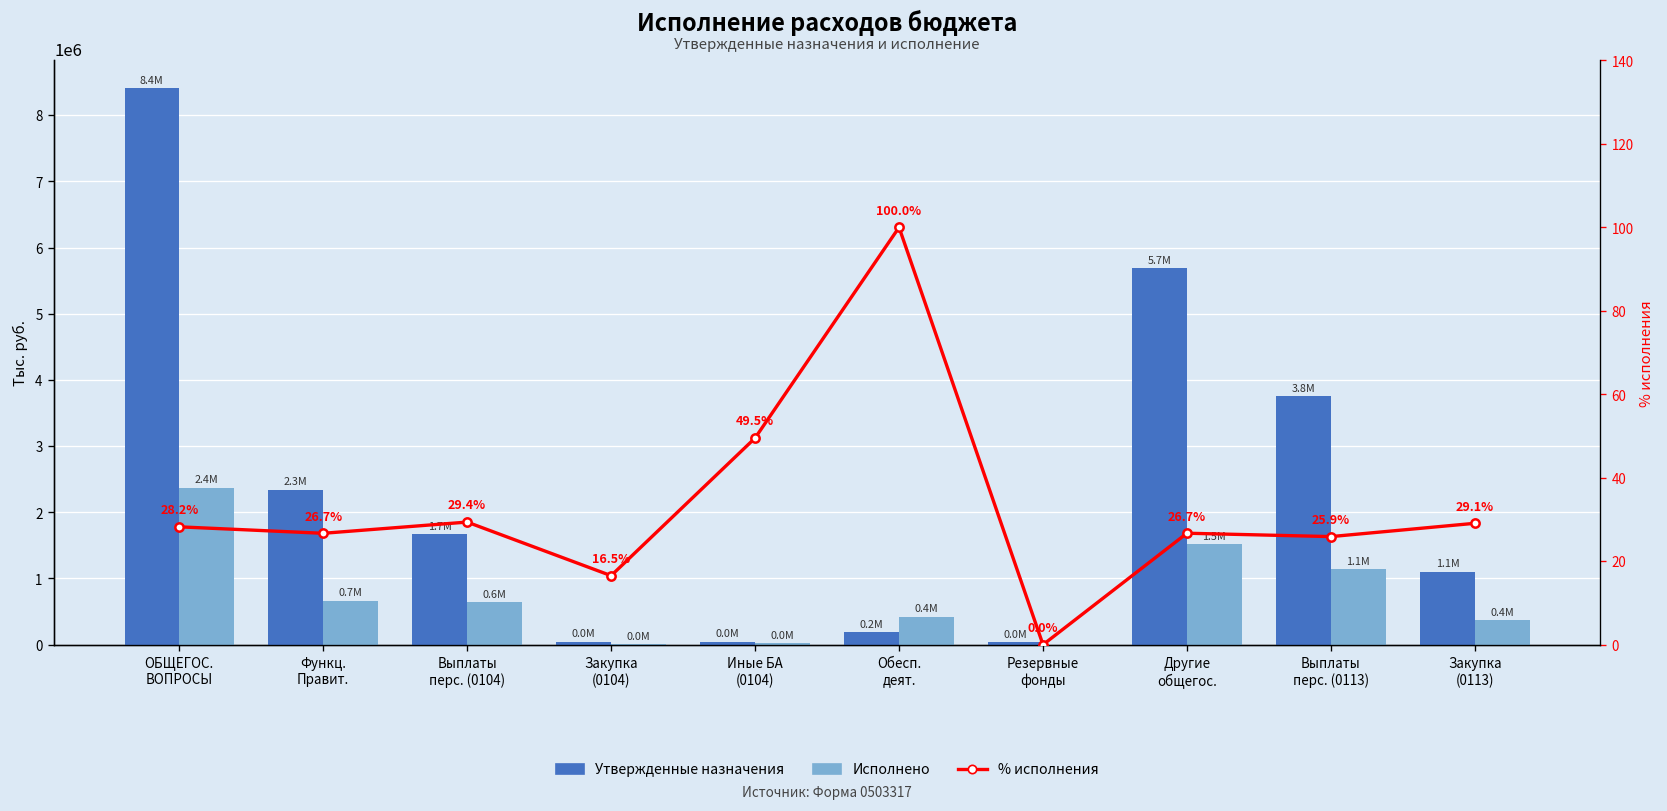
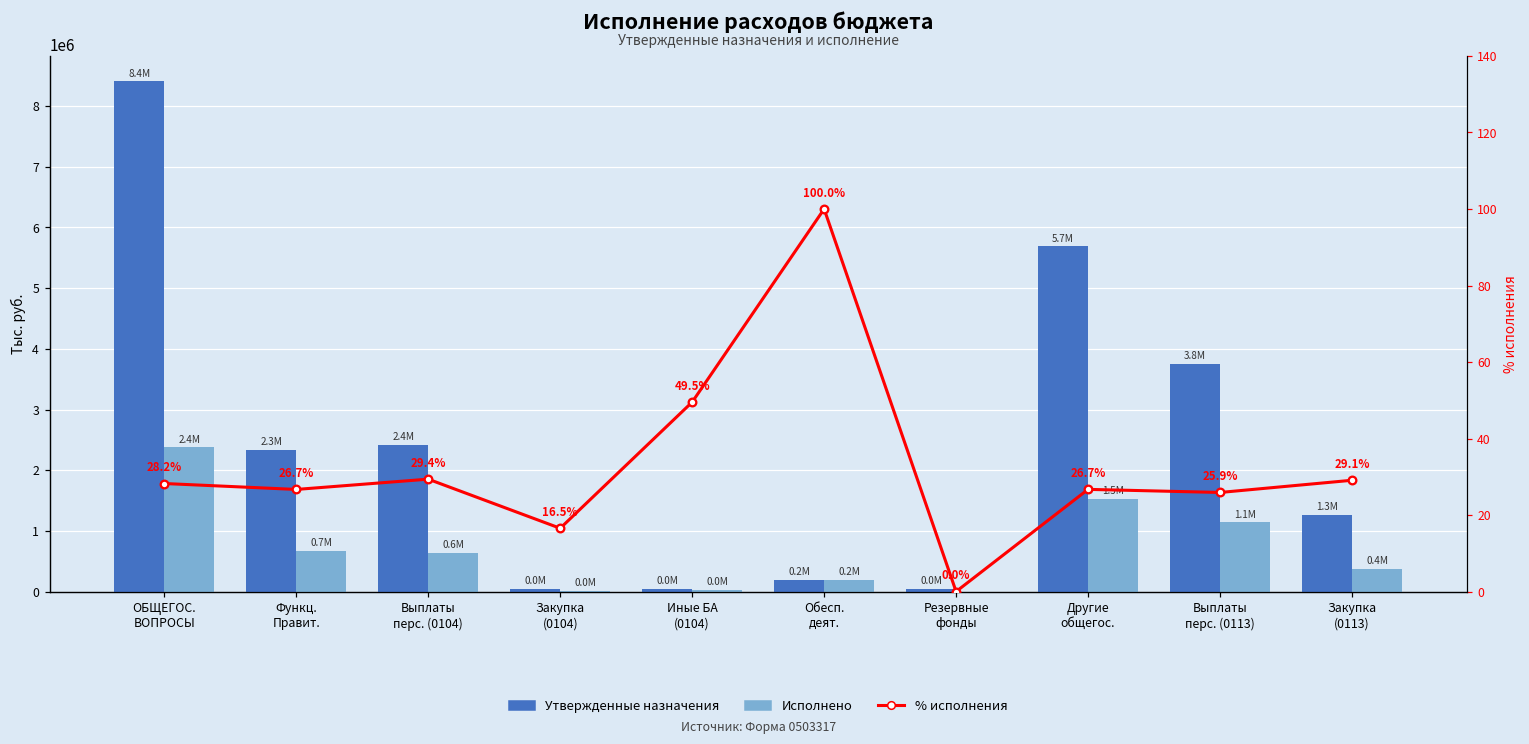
  {
    "Утвержденные назначения": {
-     "Выплаты перс. (0104)": "1.7М",
-     "Закупка (0113)": "1.1М"
+     "Выплаты перс. (0104)": "2.4М",
+     "Закупка (0113)": "1.3М"
    },
    "Исполнено": {
-     "Обесп. деят.": "0.4М"
+     "Обесп. деят.": "0.2М"
    },
    "% исполнения": {
      "ОБЩЕГОС. ВОПРОСЫ": "28.2%",
      "Функц. Правит.": "26.7%",
      "Выплаты перс. (0104)": "29.4%",
      "Закупка (0104)": "16.5%",
      "Иные БА (0104)": "49.5%",
      "Обесп. деят.": "100.0%",
      "Резервные фонды": "0.0%",
      "Другие общегос.": "26.7%",
      "Выплаты перс. (0113)": "25.9%",
      "Закупка (0113)": "29.1%"
    }
  }
